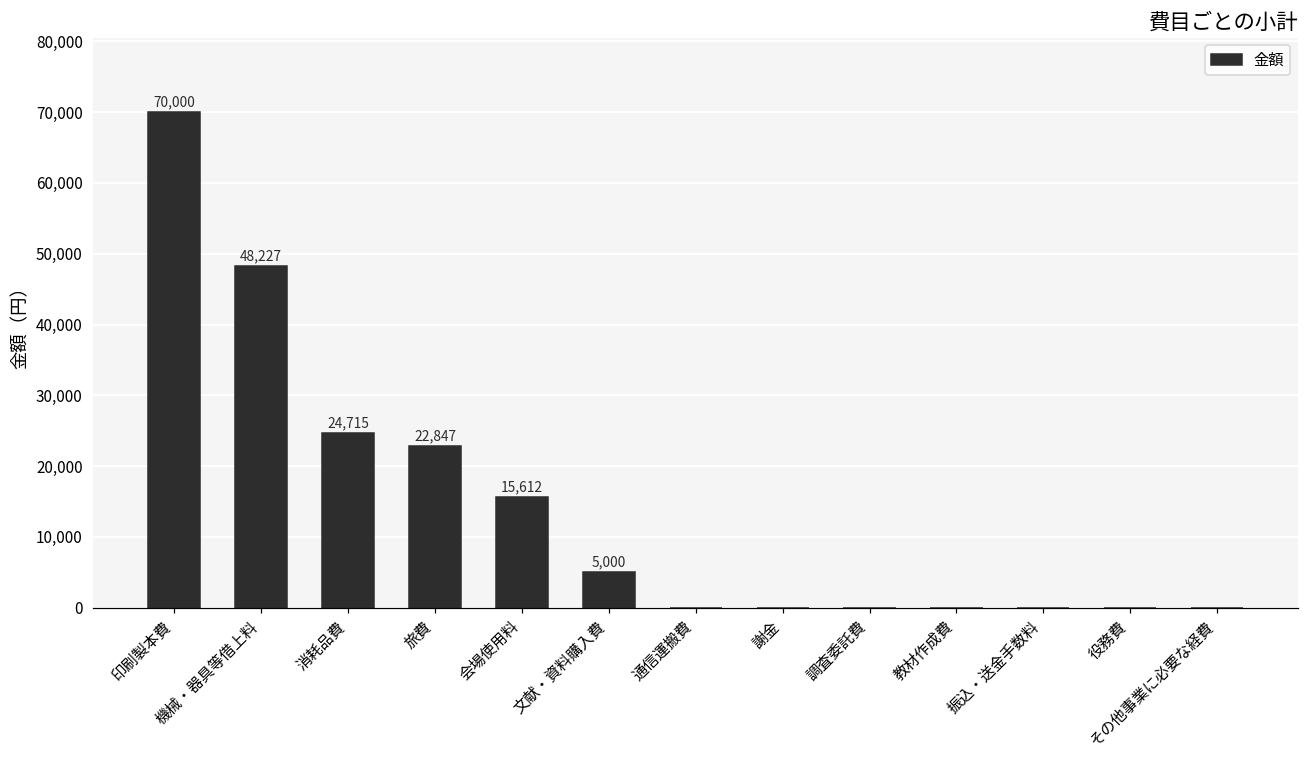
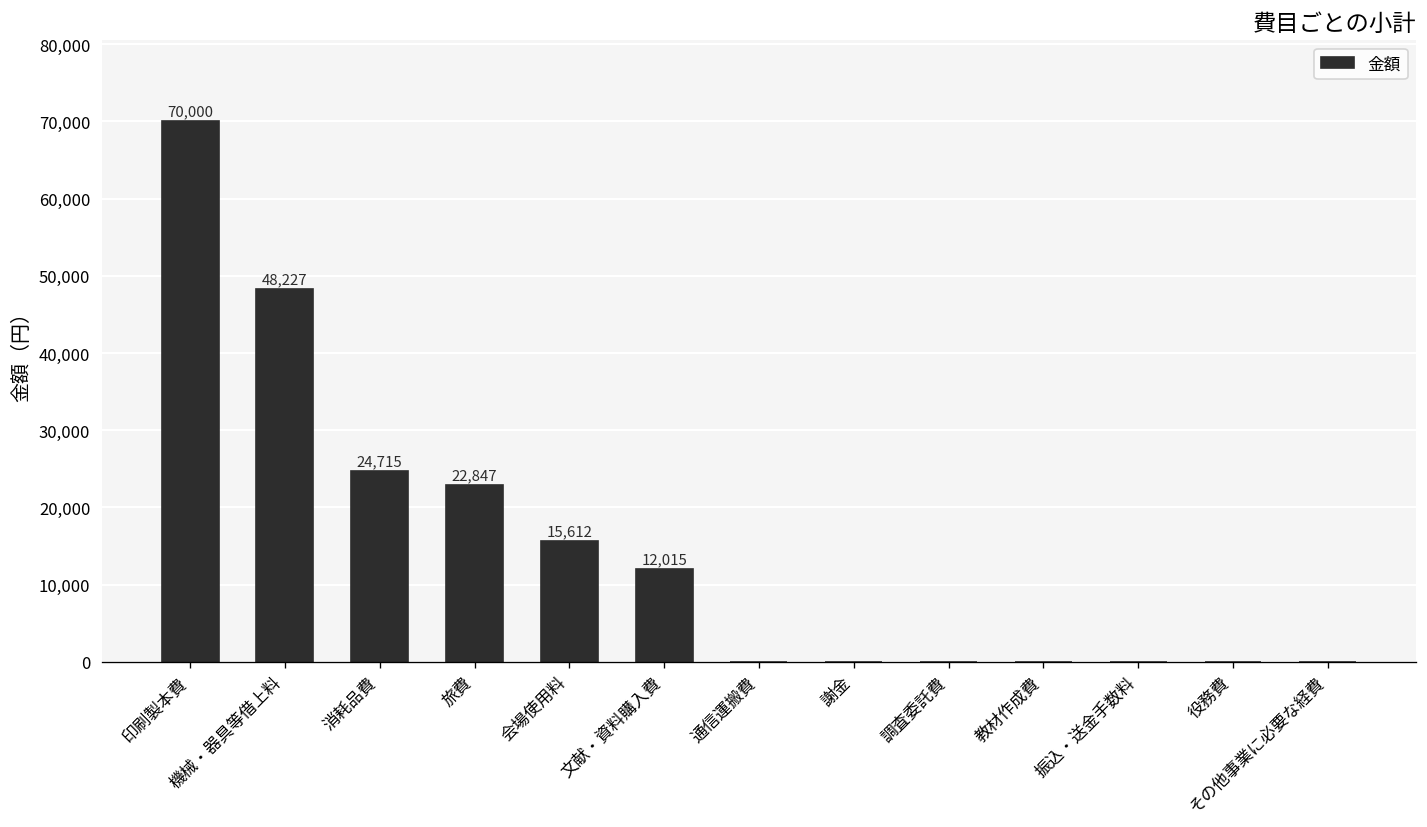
  {
    "印刷製本費": "70,000",
    "機械・器具等借上料": "48,227",
    "消耗品費": "24,715",
    "旅費": "22,847",
    "会場使用料": "15,612",
-   "文献・資料購入費": "5,000"
+   "文献・資料購入費": "12,015"
  }
